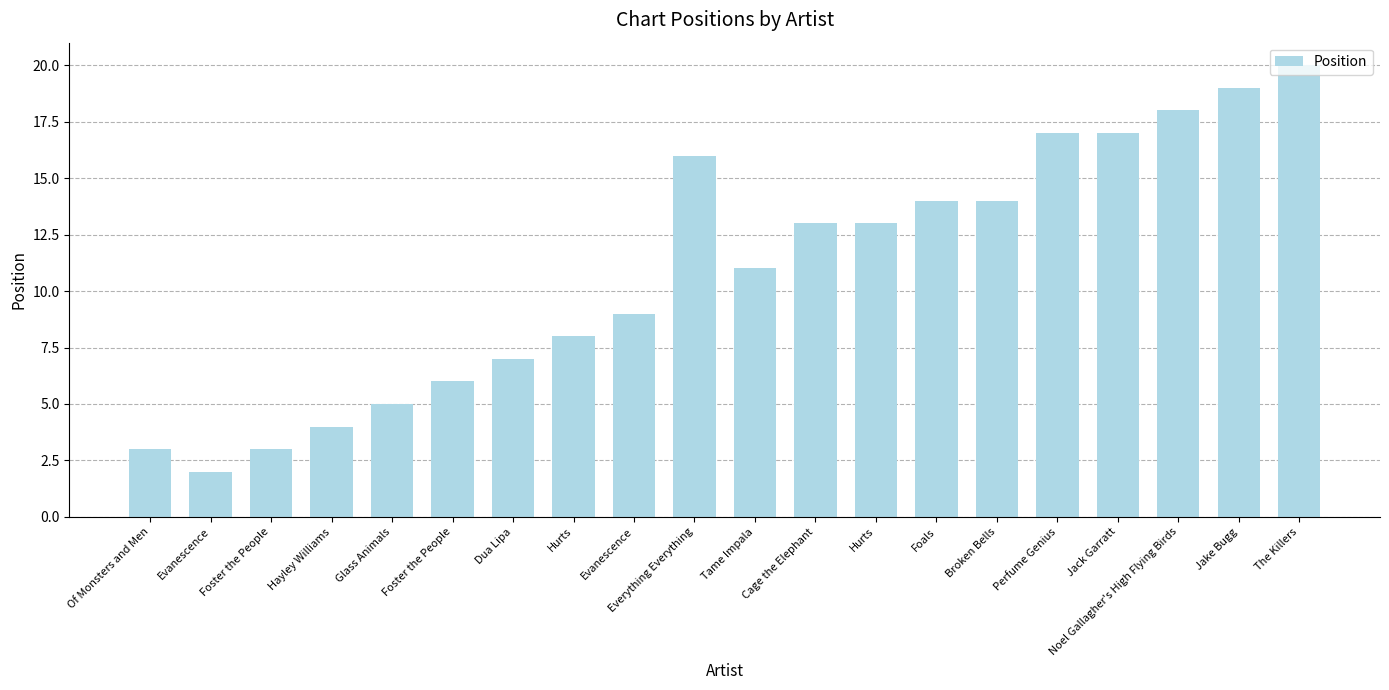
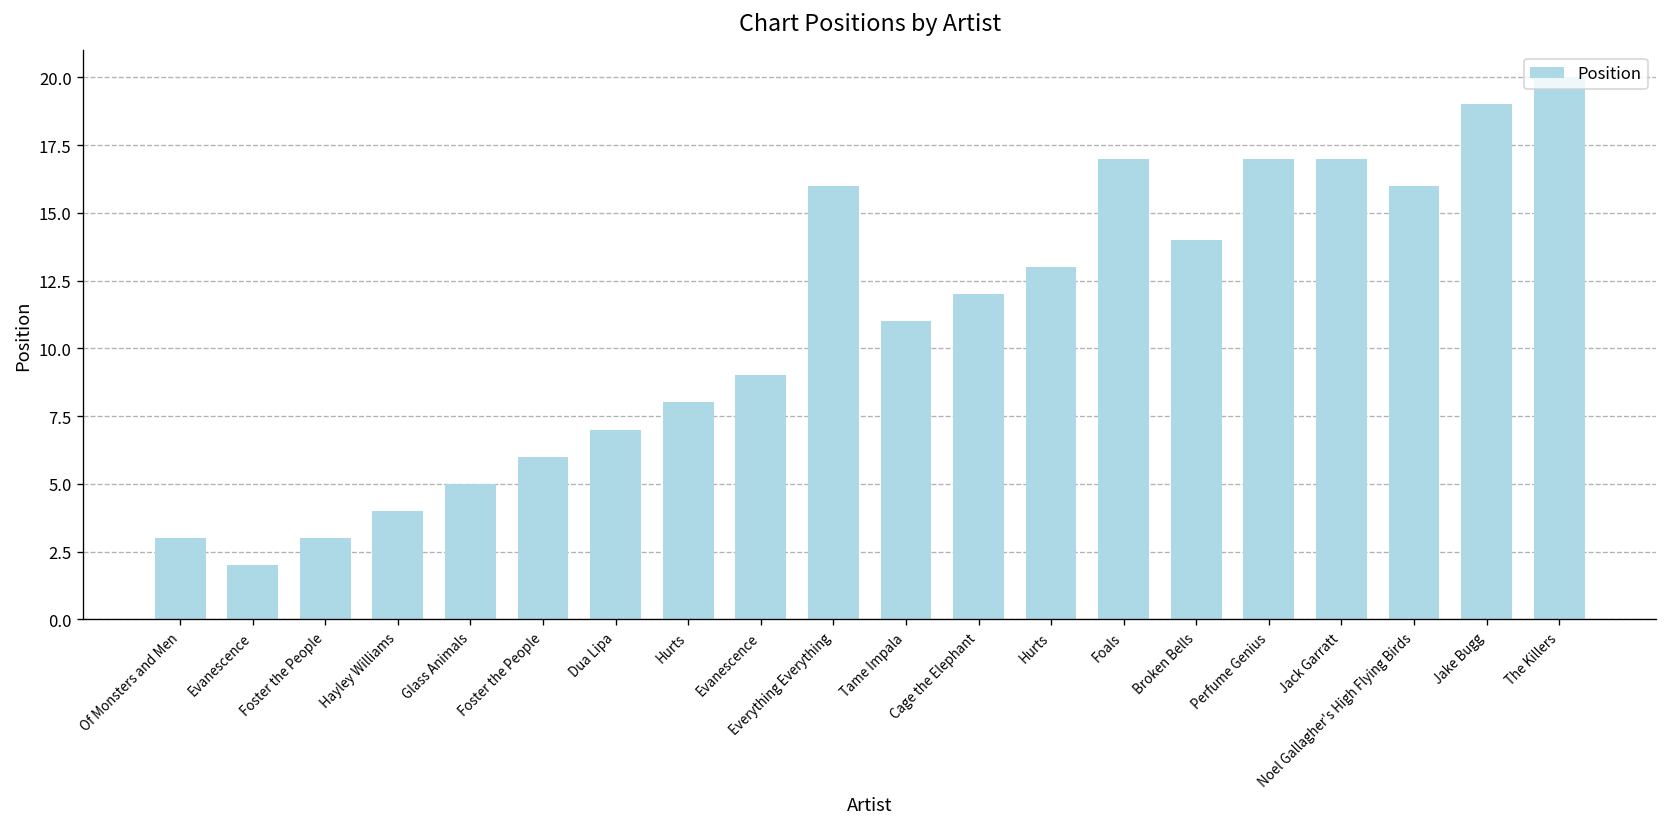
  {
    "Of Monsters and Men": 3,
    "Hayley Williams": 4,
    "Glass Animals": 5,
    "Dua Lipa": 7,
    "Everything Everything": 16,
    "Tame Impala": 11,
-   "Cage the Elephant": 13,
-   "Foals": 14,
+   "Cage the Elephant": 12,
+   "Foals": 17,
    "Broken Bells": 14,
    "Perfume Genius": 17,
    "Jack Garratt": 17,
-   "Noel Gallagher's High Flying Birds": 18,
+   "Noel Gallagher's High Flying Birds": 16,
    "Jake Bugg": 19
  }
